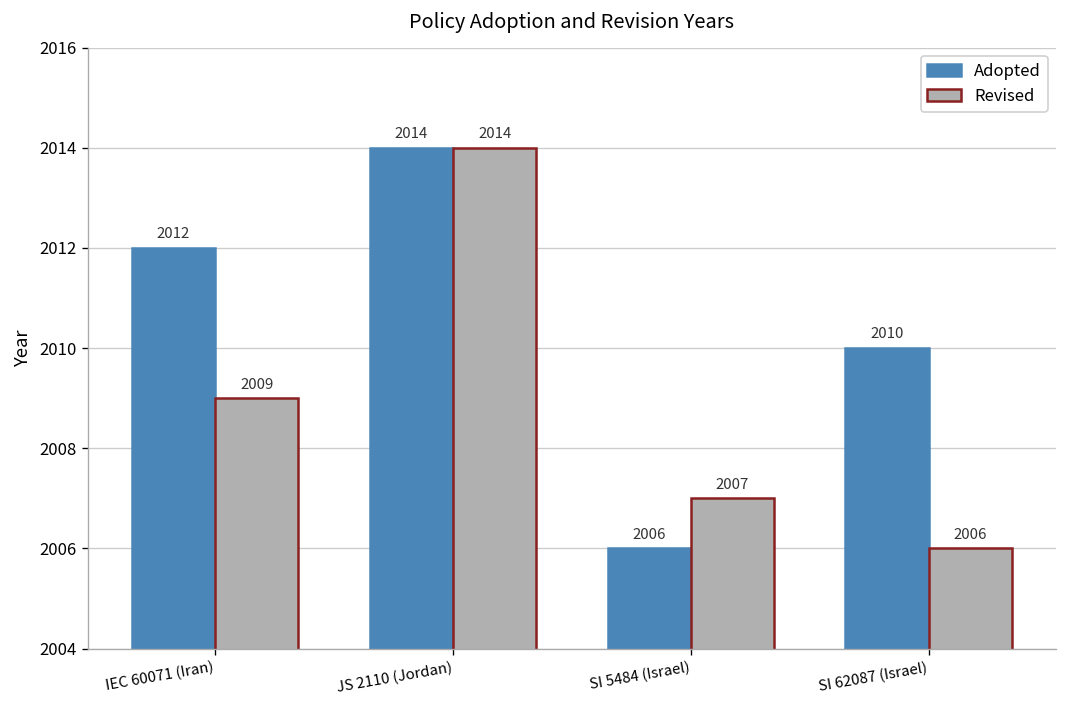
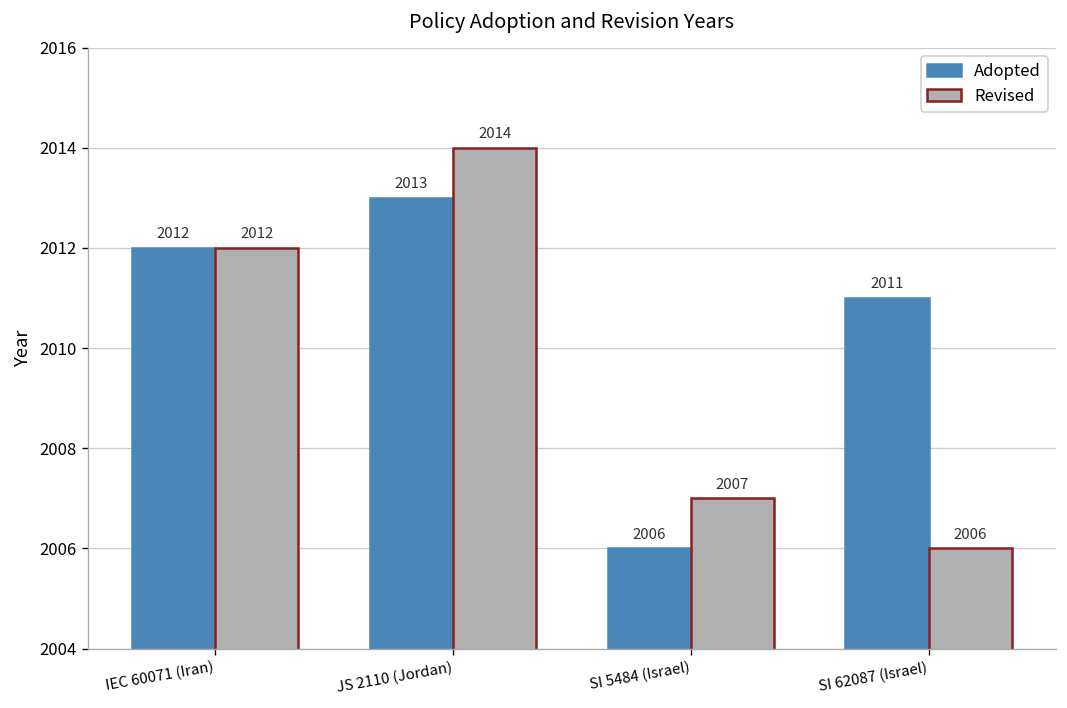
  {
    "Adopted": {
      "IEC 60071 (Iran)": 2012,
-     "JS 2110 (Jordan)": 2014,
+     "JS 2110 (Jordan)": 2013,
      "SI 5484 (Israel)": 2006,
-     "SI 62087 (Israel)": 2010
+     "SI 62087 (Israel)": 2011
    },
    "Revised": {
-     "IEC 60071 (Iran)": 2009,
+     "IEC 60071 (Iran)": 2012,
      "JS 2110 (Jordan)": 2014,
      "SI 5484 (Israel)": 2007,
      "SI 62087 (Israel)": 2006
    }
  }
